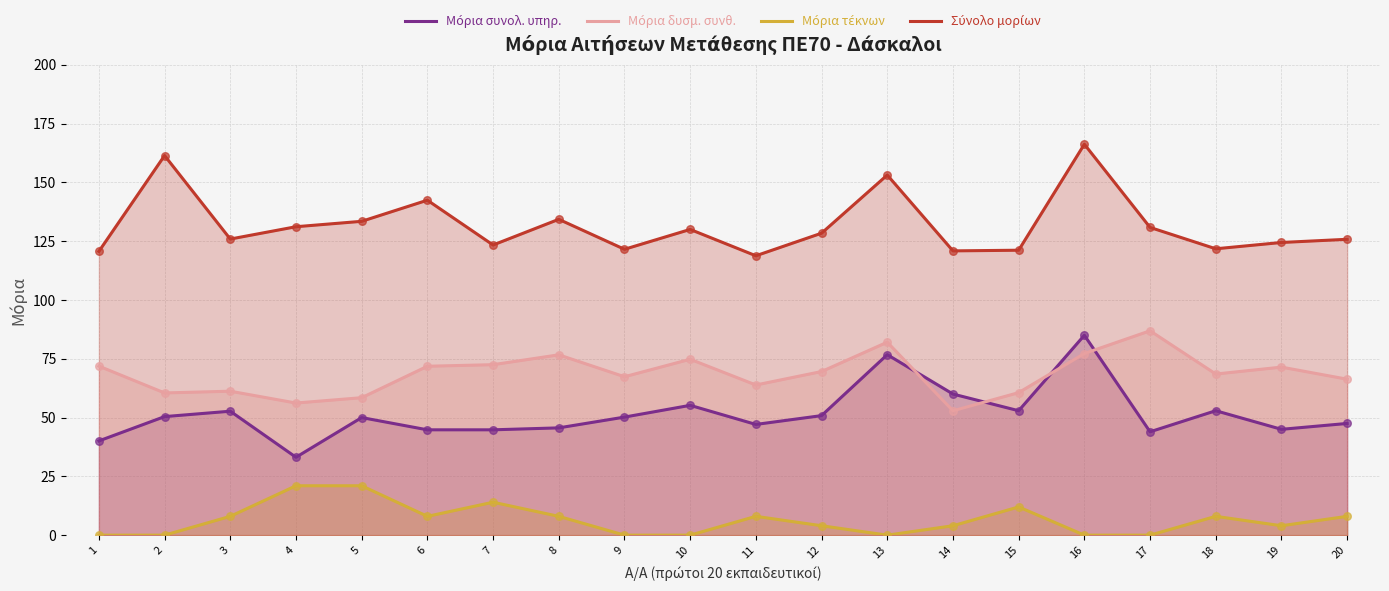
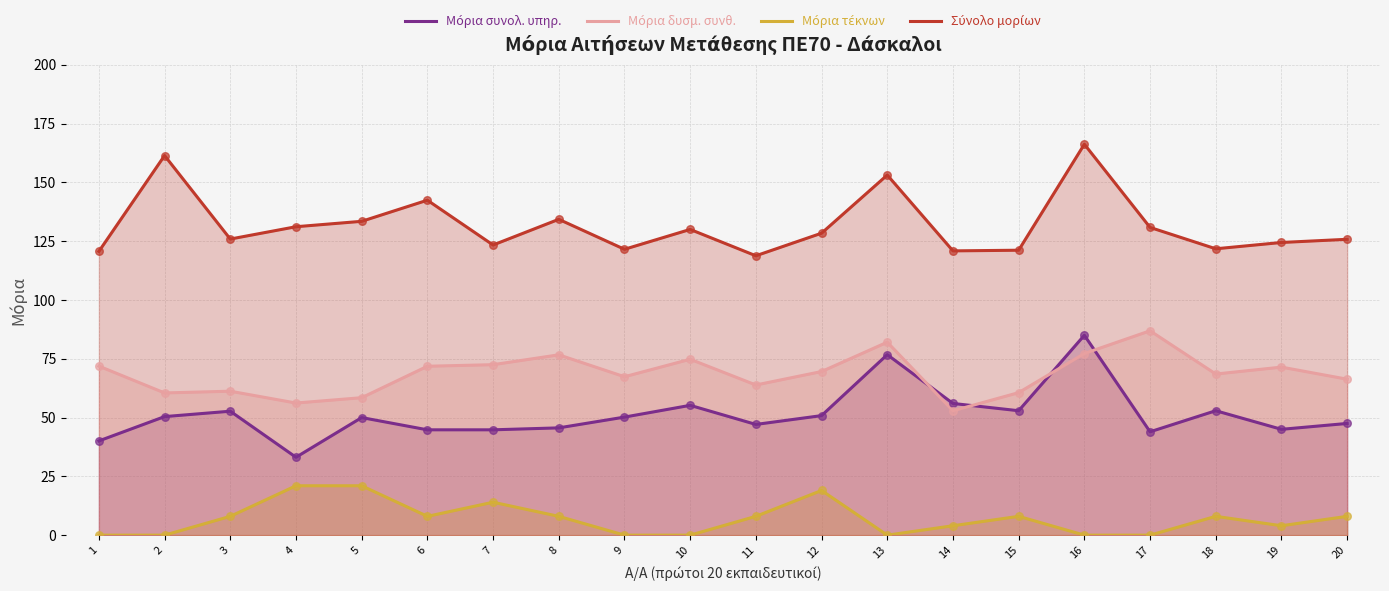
  {
    "Μόρια συνολ. υπηρ.": {
      "1": 40,
      "2": 50,
      "3": 53,
      "4": 33,
      "5": 50,
      "6": 45,
      "7": 45,
      "8": 46,
      "9": 50,
      "10": 55,
      "11": 47,
      "12": 51,
      "13": 77,
-     "14": 60,
+     "14": 56,
      "15": 53,
      "16": 85,
      "17": 44,
      "18": 53,
      "19": 45,
      "20": 48
    },
    "Μόρια δυσμ. συνθ.": {
      "1": 72,
      "2": 60,
      "3": 61,
      "4": 56,
      "5": 58,
      "6": 72,
      "7": 72,
      "8": 77,
      "9": 67,
      "10": 75,
      "11": 64,
      "12": 70,
      "13": 82,
      "14": 53,
      "15": 61,
      "16": 77,
      "17": 87,
      "18": 69,
      "19": 71,
      "20": 66
    },
    "Μόρια τέκνων": {
      "1": 0,
      "2": 0,
      "3": 8,
      "4": 21,
      "5": 21,
      "6": 8,
      "7": 14,
      "8": 8,
      "9": 0,
      "10": 0,
      "11": 8,
-     "12": 4,
+     "12": 19,
      "13": 0,
      "14": 4,
-     "15": 12,
+     "15": 8,
      "16": 0,
      "17": 0,
      "18": 8,
      "19": 4,
      "20": 8
    },
    "Σύνολο μορίων": {
      "1": 121,
      "2": 161,
      "3": 126,
      "4": 131,
      "5": 133,
      "6": 142,
      "7": 123,
      "8": 134,
      "9": 122,
      "10": 130,
      "11": 119,
      "12": 128,
      "13": 153,
      "14": 121,
      "15": 121,
      "16": 166,
      "17": 131,
      "18": 122,
      "19": 124,
      "20": 126
    }
  }
